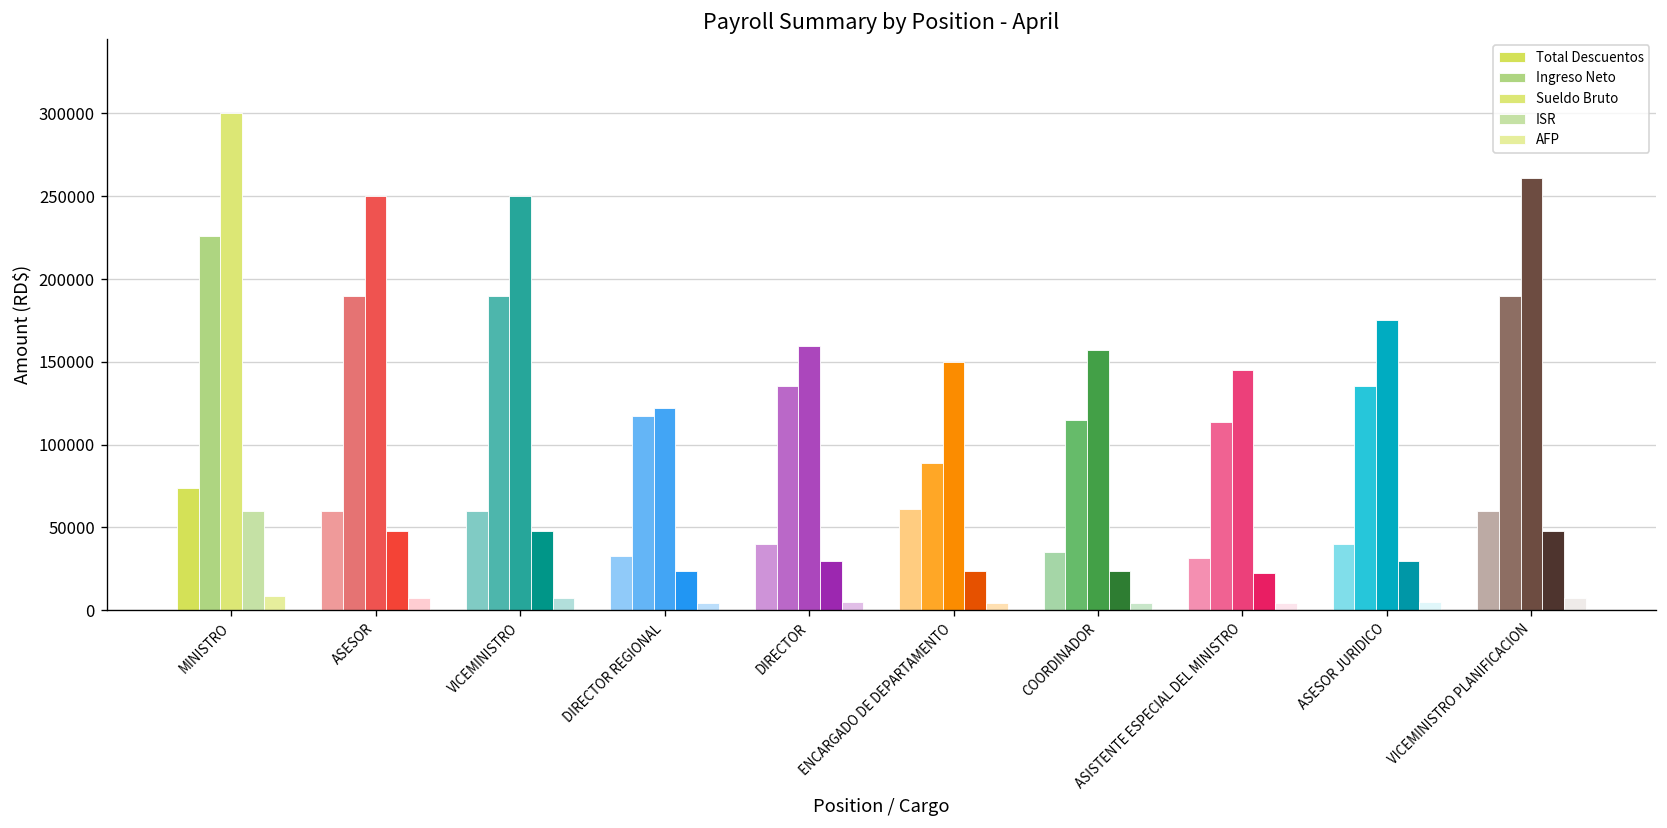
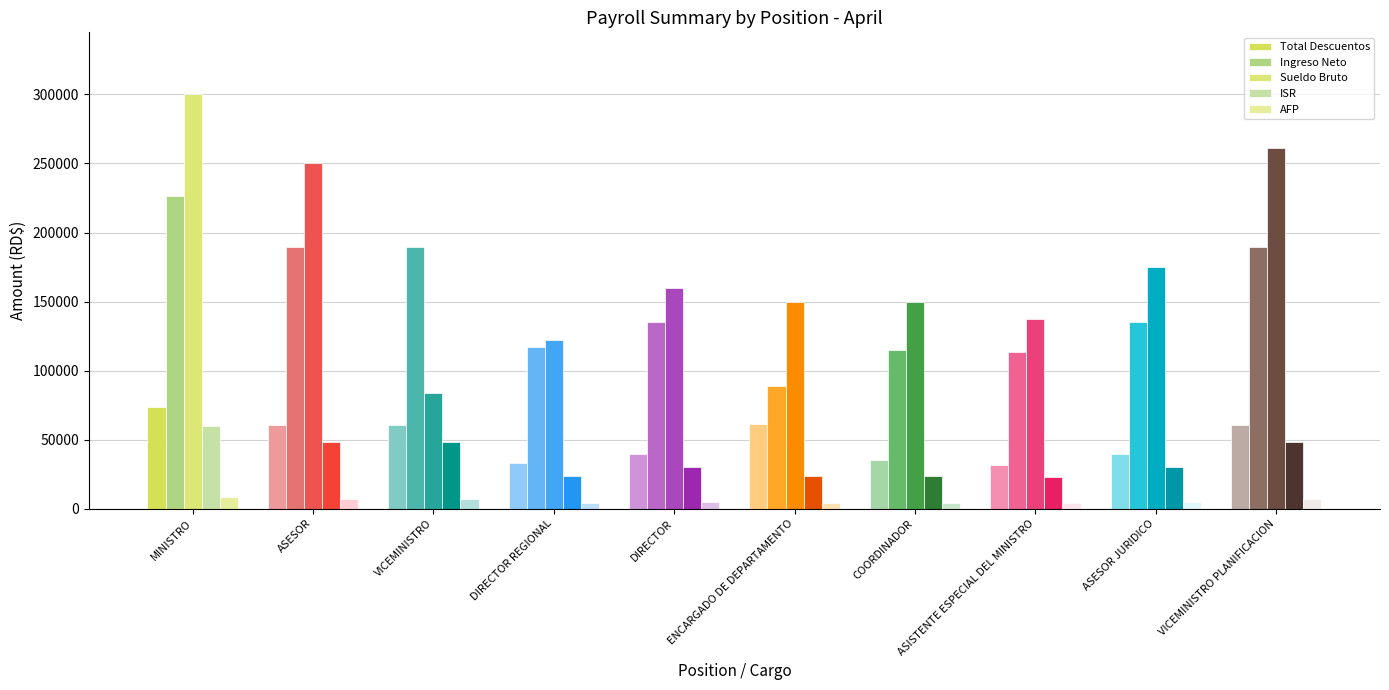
  {
    "MINISTRO": 300000,
    "ASESOR": 250000,
-   "VICEMINISTRO": 250000,
+   "VICEMINISTRO": 84000,
    "DIRECTOR REGIONAL": 122000,
    "DIRECTOR": 160000,
    "ENCARGADO DE DEPARTAMENTO": 150000,
-   "COORDINADOR": 157000,
-   "ASISTENTE ESPECIAL DEL MINISTRO": 145000,
+   "COORDINADOR": 150000,
+   "ASISTENTE ESPECIAL DEL MINISTRO": 137000,
    "ASESOR JURIDICO": 175000,
    "VICEMINISTRO PLANIFICACION": 261000
  }
